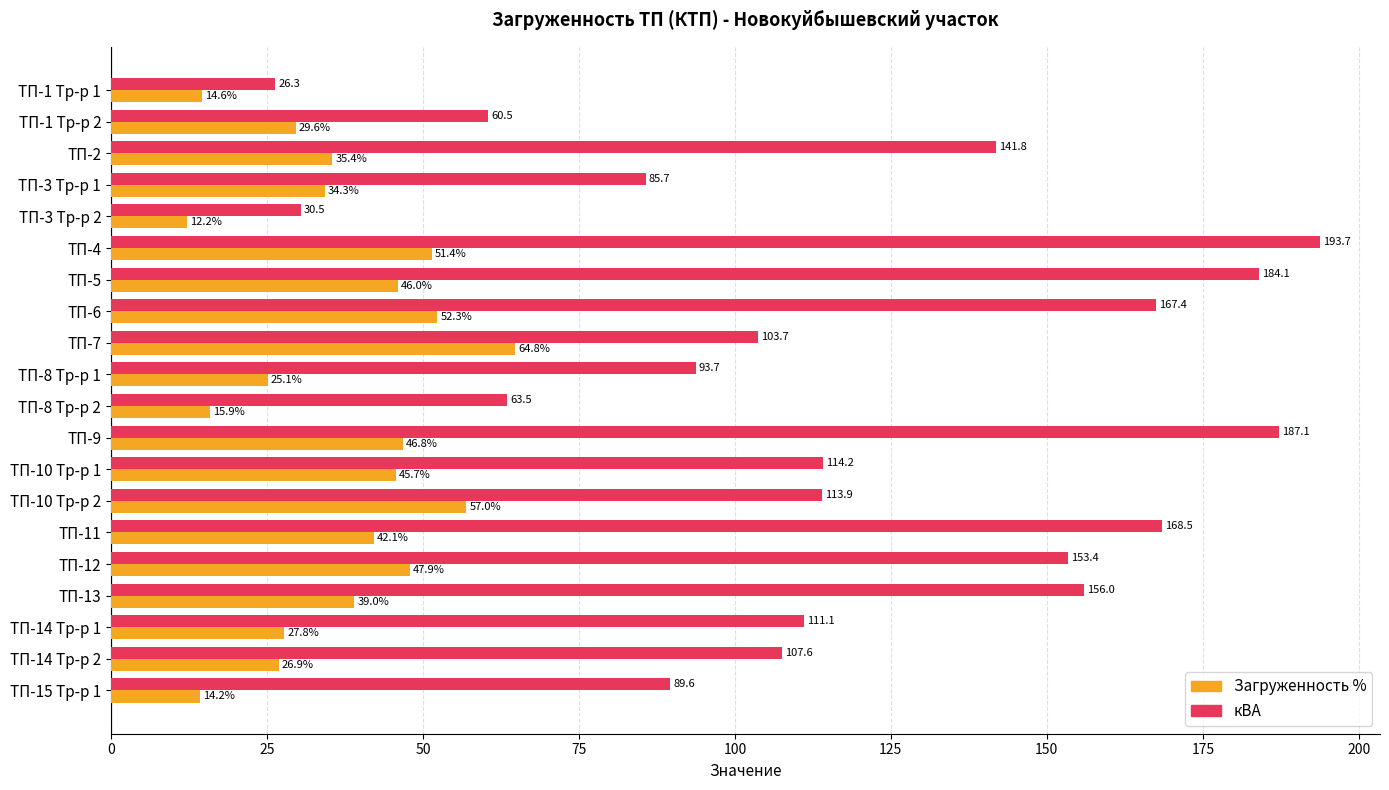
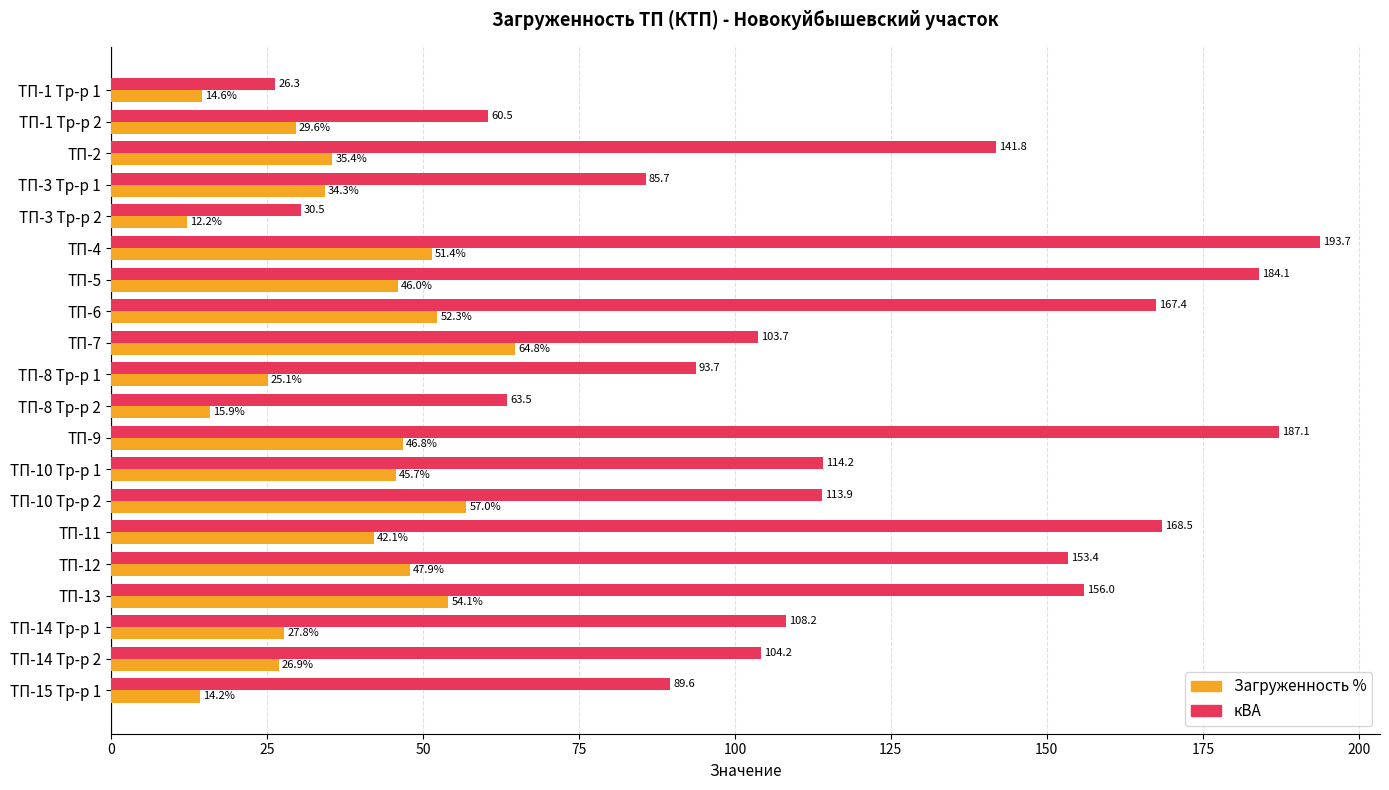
  {
    "Загруженность %": {
      "ТП-1 Тр-р 1": "14.6%",
      "ТП-1 Тр-р 2": "29.6%",
      "ТП-2": "35.4%",
      "ТП-3 Тр-р 1": "34.3%",
      "ТП-3 Тр-р 2": "12.2%",
      "ТП-4": "51.4%",
      "ТП-5": "46.0%",
      "ТП-6": "52.3%",
      "ТП-7": "64.8%",
      "ТП-8 Тр-р 1": "25.1%",
      "ТП-8 Тр-р 2": "15.9%",
      "ТП-9": "46.8%",
      "ТП-10 Тр-р 1": "45.7%",
      "ТП-10 Тр-р 2": "57.0%",
      "ТП-11": "42.1%",
      "ТП-12": "47.9%",
-     "ТП-13": "39.0%",
+     "ТП-13": "54.1%",
      "ТП-14 Тр-р 1": "27.8%",
      "ТП-14 Тр-р 2": "26.9%",
      "ТП-15 Тр-р 1": "14.2%"
    },
    "кВА": {
      "ТП-1 Тр-р 1": "26.3",
      "ТП-1 Тр-р 2": "60.5",
      "ТП-2": "141.8",
      "ТП-3 Тр-р 1": "85.7",
      "ТП-3 Тр-р 2": "30.5",
      "ТП-4": "193.7",
      "ТП-5": "184.1",
      "ТП-6": "167.4",
      "ТП-7": "103.7",
      "ТП-8 Тр-р 1": "93.7",
      "ТП-8 Тр-р 2": "63.5",
      "ТП-9": "187.1",
      "ТП-10 Тр-р 1": "114.2",
      "ТП-10 Тр-р 2": "113.9",
      "ТП-11": "168.5",
      "ТП-12": "153.4",
      "ТП-13": "156.0",
-     "ТП-14 Тр-р 1": "111.1",
-     "ТП-14 Тр-р 2": "107.6",
+     "ТП-14 Тр-р 1": "108.2",
+     "ТП-14 Тр-р 2": "104.2",
      "ТП-15 Тр-р 1": "89.6"
    }
  }
